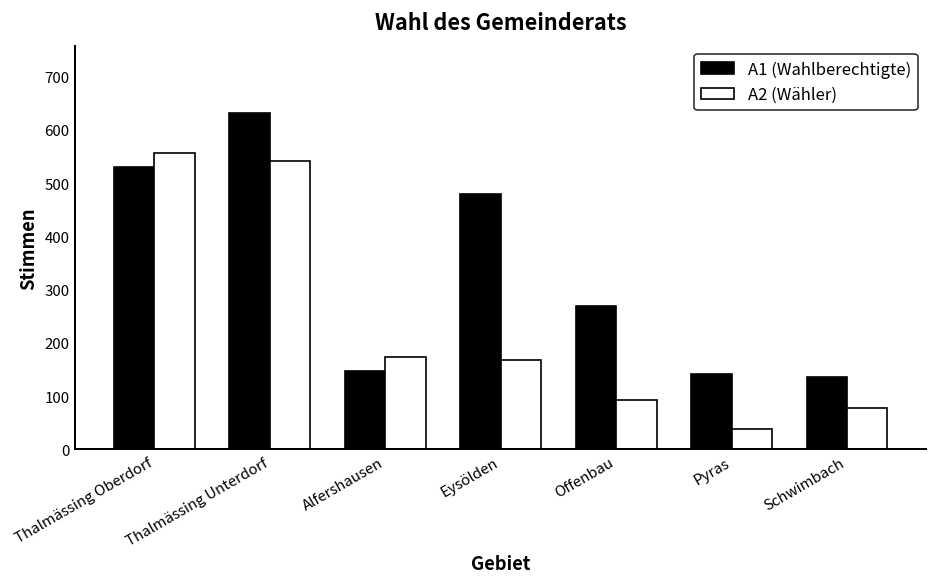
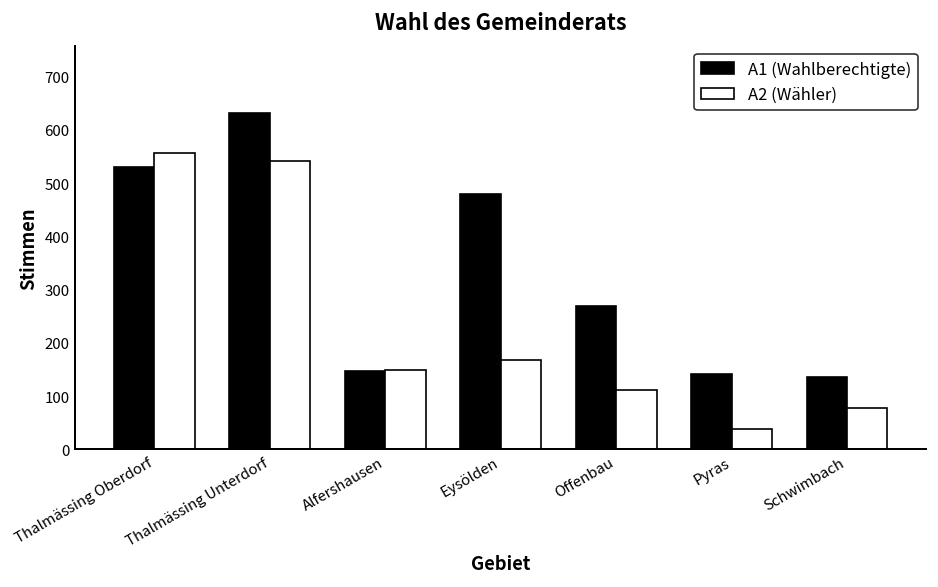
  {
    "A1 (Wahlberechtigte)": {
      "Thalmässing Oberdorf": 530,
      "Thalmässing Unterdorf": 630,
      "Alfershausen": 150,
      "Eysölden": 480,
      "Offenbau": 270,
      "Pyras": 140,
      "Schwimbach": 140
    },
    "A2 (Wähler)": {
      "Thalmässing Oberdorf": 560,
      "Thalmässing Unterdorf": 540,
-     "Alfershausen": 170,
+     "Alfershausen": 150,
      "Eysölden": 170,
-     "Offenbau": 90,
+     "Offenbau": 110,
      "Pyras": 40,
      "Schwimbach": 80
    }
  }
